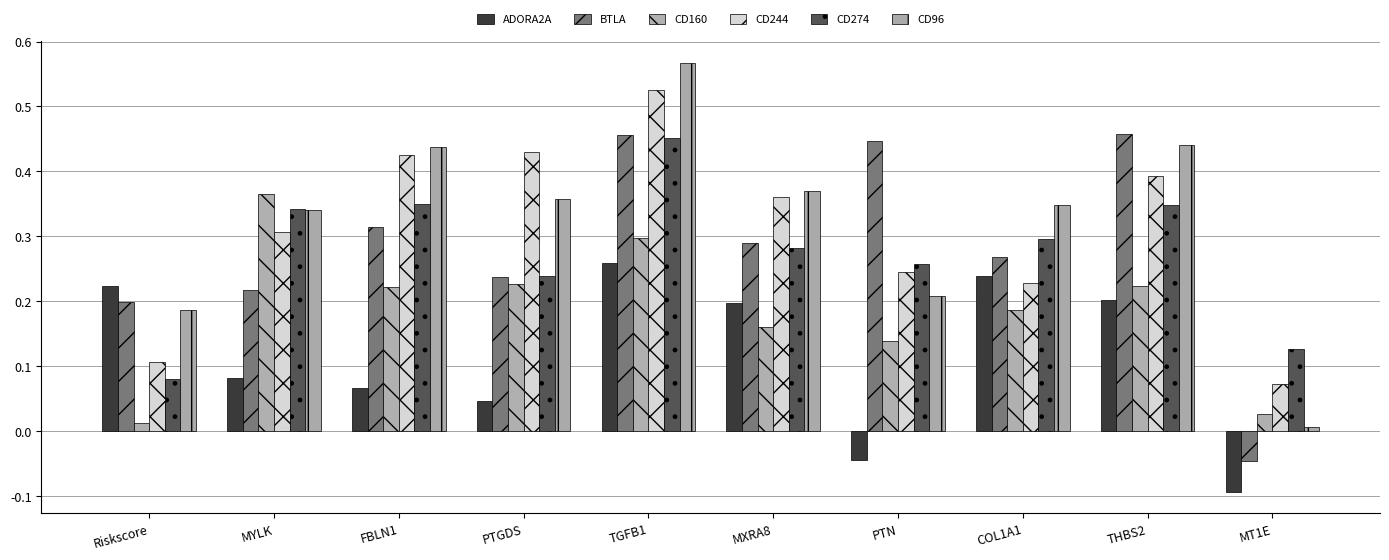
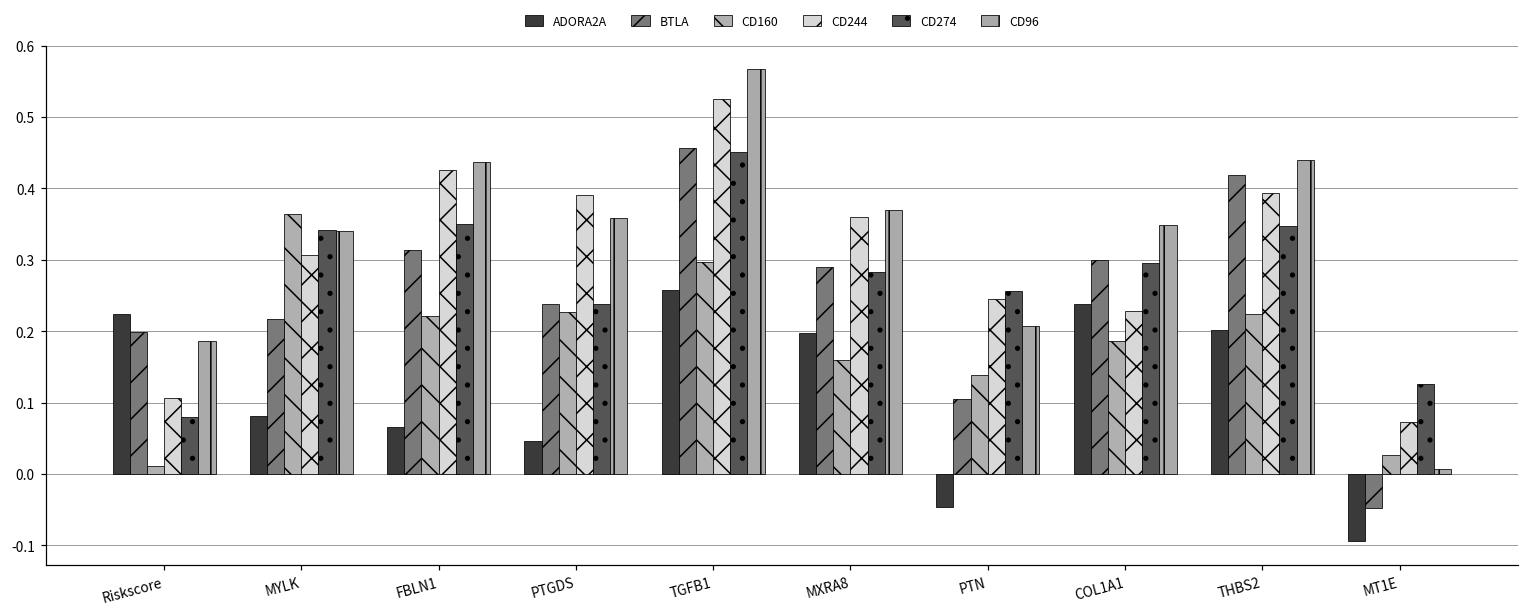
  {
    "BTLA": {
      "Riskscore": 0.20,
      "MYLK": 0.22,
      "FBLN1": 0.31,
      "PTGDS": 0.24,
      "TGFB1": 0.46,
      "MXRA8": 0.29,
-     "PTN": 0.45,
-     "COL1A1": 0.27,
-     "THBS2": 0.46,
+     "PTN": 0.10,
+     "COL1A1": 0.30,
+     "THBS2": 0.42,
      "MT1E": -0.05
    },
    "CD244": {
      "Riskscore": 0.11,
      "MYLK": 0.31,
      "FBLN1": 0.43,
-     "PTGDS": 0.43,
+     "PTGDS": 0.39,
      "TGFB1": 0.52,
      "MXRA8": 0.36,
      "PTN": 0.25,
      "COL1A1": 0.23,
      "THBS2": 0.39,
      "MT1E": 0.07
    }
  }
